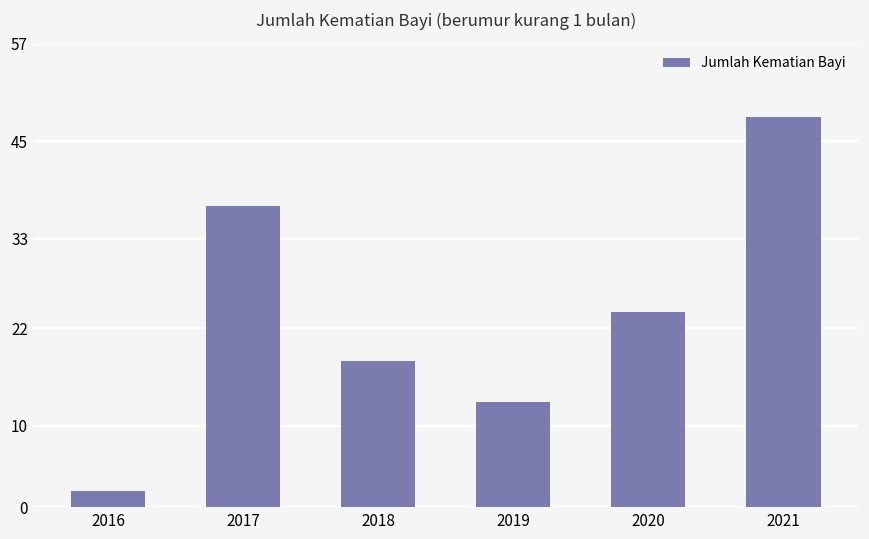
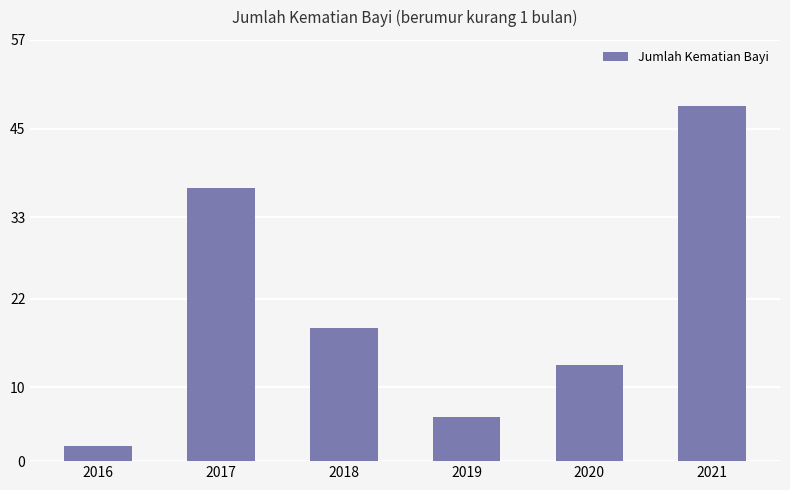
  {
    "2016": 2,
    "2017": 37,
    "2018": 18,
-   "2019": 13,
-   "2020": 24,
+   "2019": 6,
+   "2020": 13,
    "2021": 48
  }
